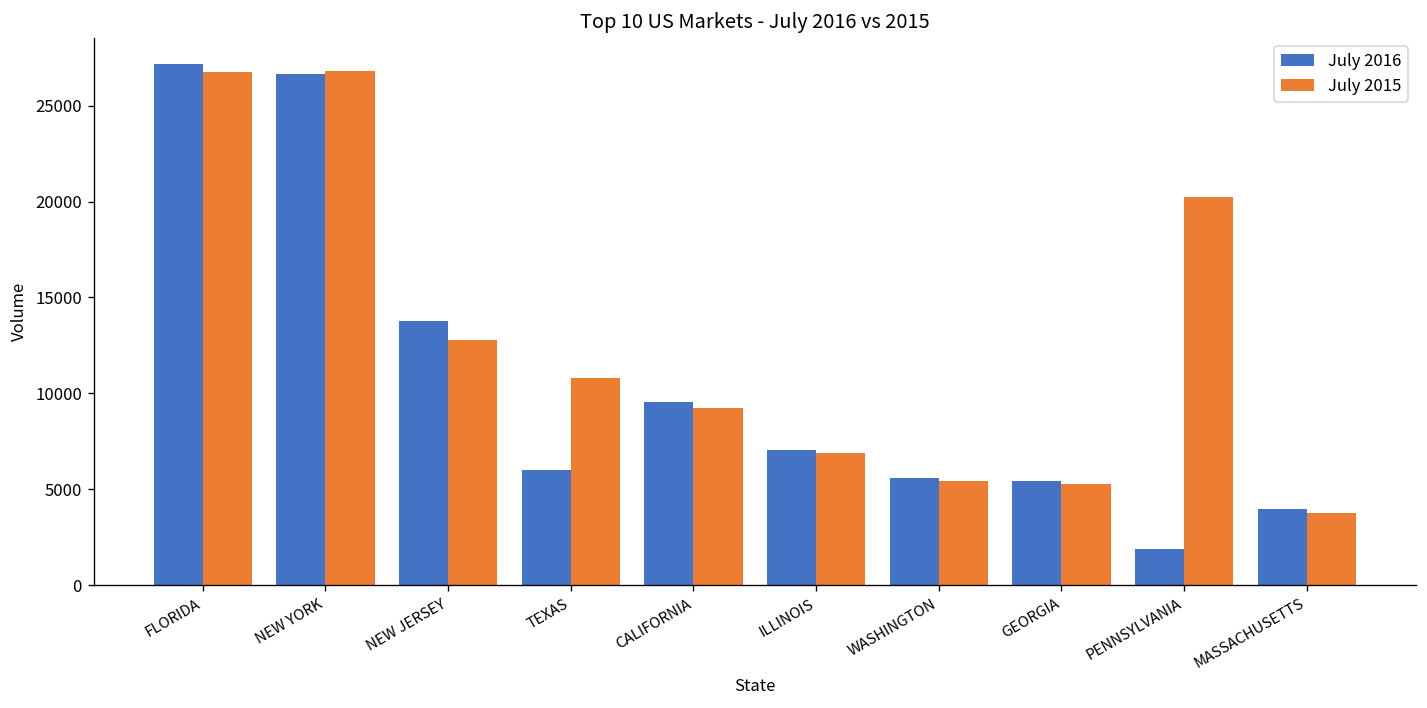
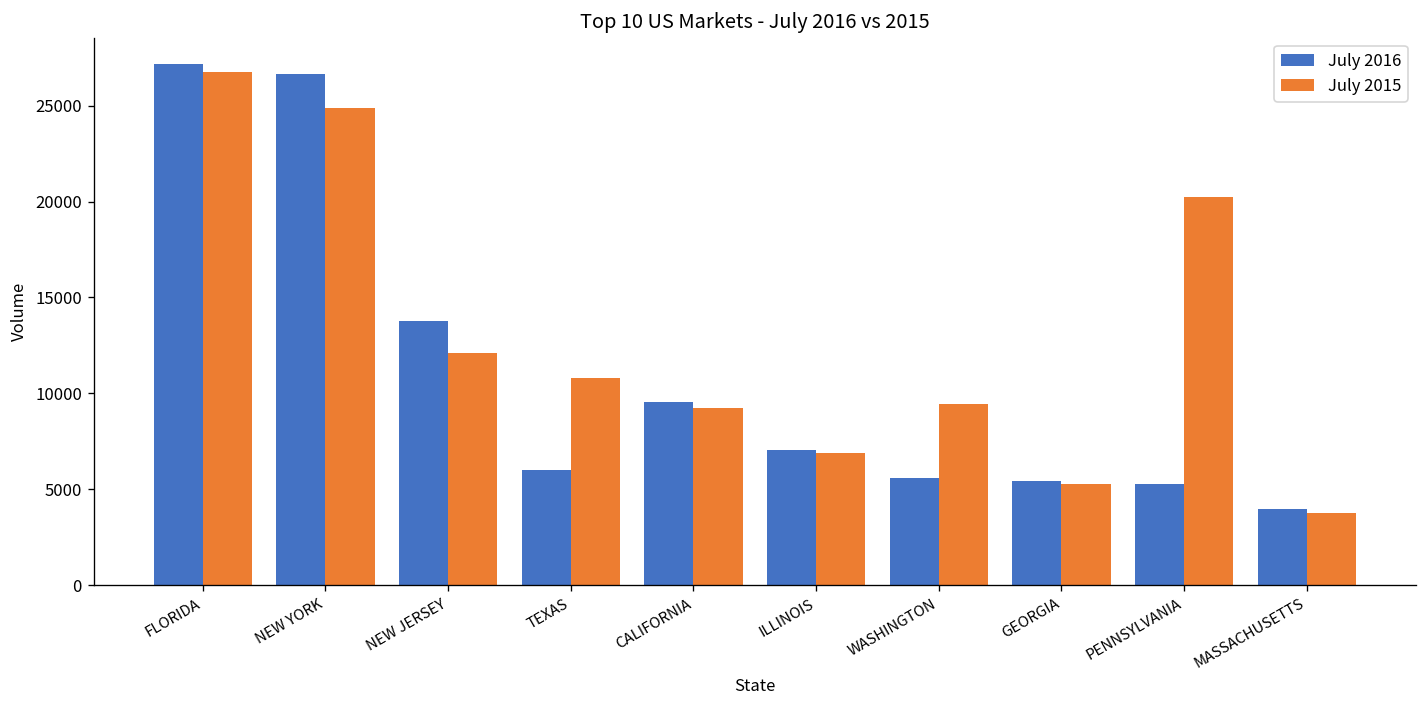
  {
    "July 2016": {
      "FLORIDA": 27200,
      "NEW YORK": 26600,
      "NEW JERSEY": 13800,
      "TEXAS": 6000,
      "CALIFORNIA": 9500,
      "ILLINOIS": 7000,
      "WASHINGTON": 5600,
      "GEORGIA": 5400,
-     "PENNSYLVANIA": 1900,
+     "PENNSYLVANIA": 5300,
      "MASSACHUSETTS": 4000
    },
    "July 2015": {
      "FLORIDA": 26800,
-     "NEW YORK": 26800,
-     "NEW JERSEY": 12800,
+     "NEW YORK": 24800,
+     "NEW JERSEY": 12100,
      "TEXAS": 10800,
      "CALIFORNIA": 9200,
      "ILLINOIS": 6900,
-     "WASHINGTON": 5400,
+     "WASHINGTON": 9400,
      "GEORGIA": 5300,
      "PENNSYLVANIA": 20200,
      "MASSACHUSETTS": 3800
    }
  }
